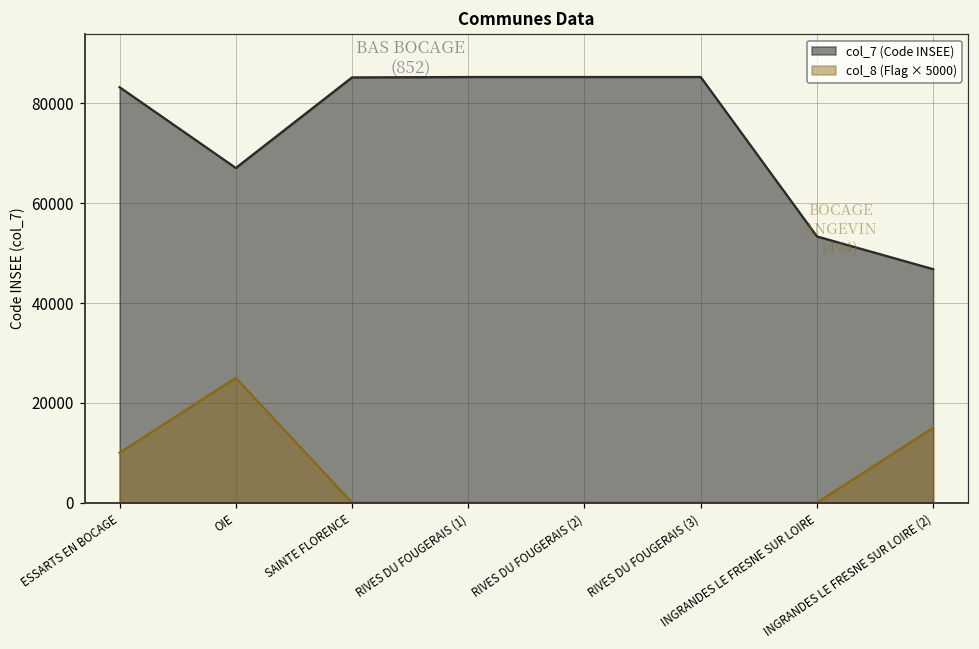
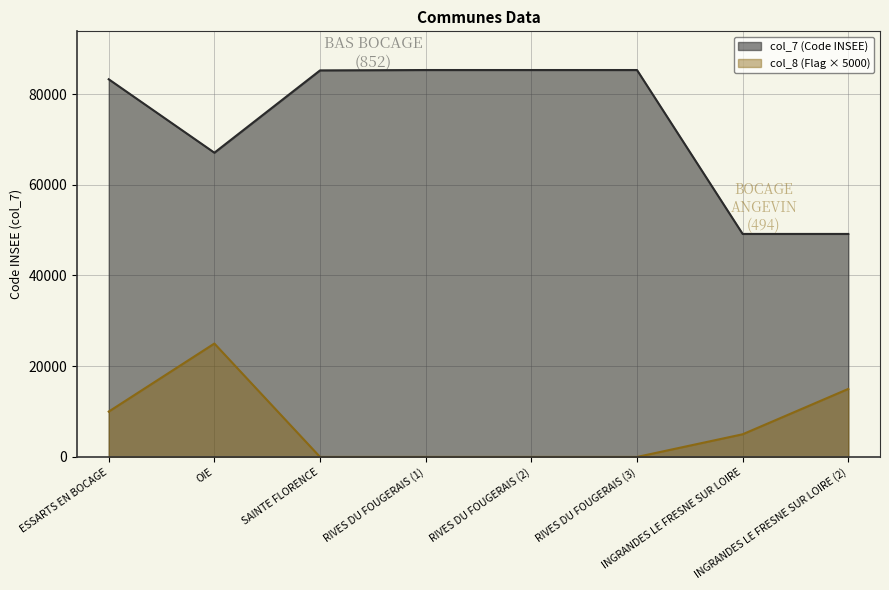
  {
    "col_7 (Code INSEE)": {
      "ESSARTS EN BOCAGE": 83000,
      "OIE": 67000,
      "RIVES DU FOUGERAIS (2)": 85000,
      "RIVES DU FOUGERAIS (3)": 85000,
-     "INGRANDES LE FRESNE SUR LOIRE": 53000,
-     "INGRANDES LE FRESNE SUR LOIRE (2)": 47000
+     "INGRANDES LE FRESNE SUR LOIRE": 49000,
+     "INGRANDES LE FRESNE SUR LOIRE (2)": 49000
    },
    "col_8 (Flag × 5000)": {
      "ESSARTS EN BOCAGE": 10000,
      "OIE": 25000,
      "SAINTE FLORENCE": 0,
      "RIVES DU FOUGERAIS (1)": 0,
      "RIVES DU FOUGERAIS (2)": 0,
      "RIVES DU FOUGERAIS (3)": 0,
-     "INGRANDES LE FRESNE SUR LOIRE": 0,
+     "INGRANDES LE FRESNE SUR LOIRE": 5000,
      "INGRANDES LE FRESNE SUR LOIRE (2)": 15000
    }
  }
